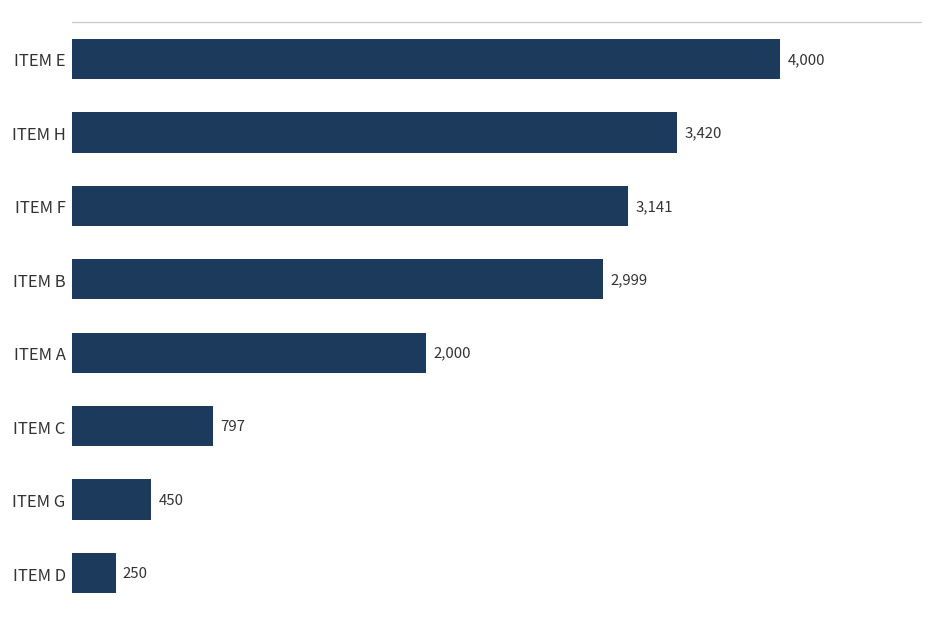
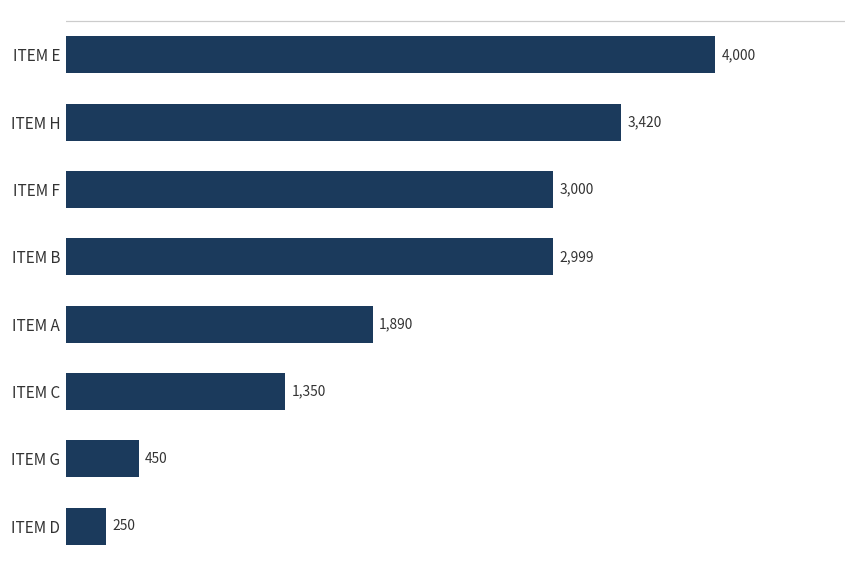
  {
    "ITEM E": "4,000",
    "ITEM H": "3,420",
-   "ITEM F": "3,141",
+   "ITEM F": "3,000",
    "ITEM B": "2,999",
-   "ITEM A": "2,000",
-   "ITEM C": "797",
+   "ITEM A": "1,890",
+   "ITEM C": "1,350",
    "ITEM G": "450",
    "ITEM D": "250"
  }
